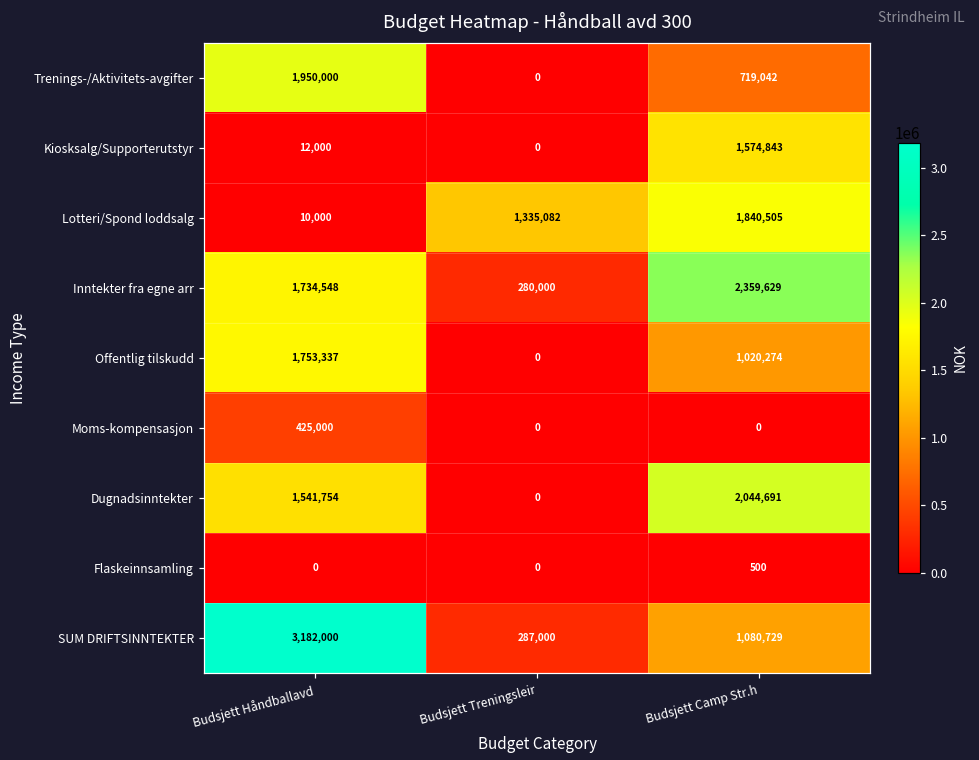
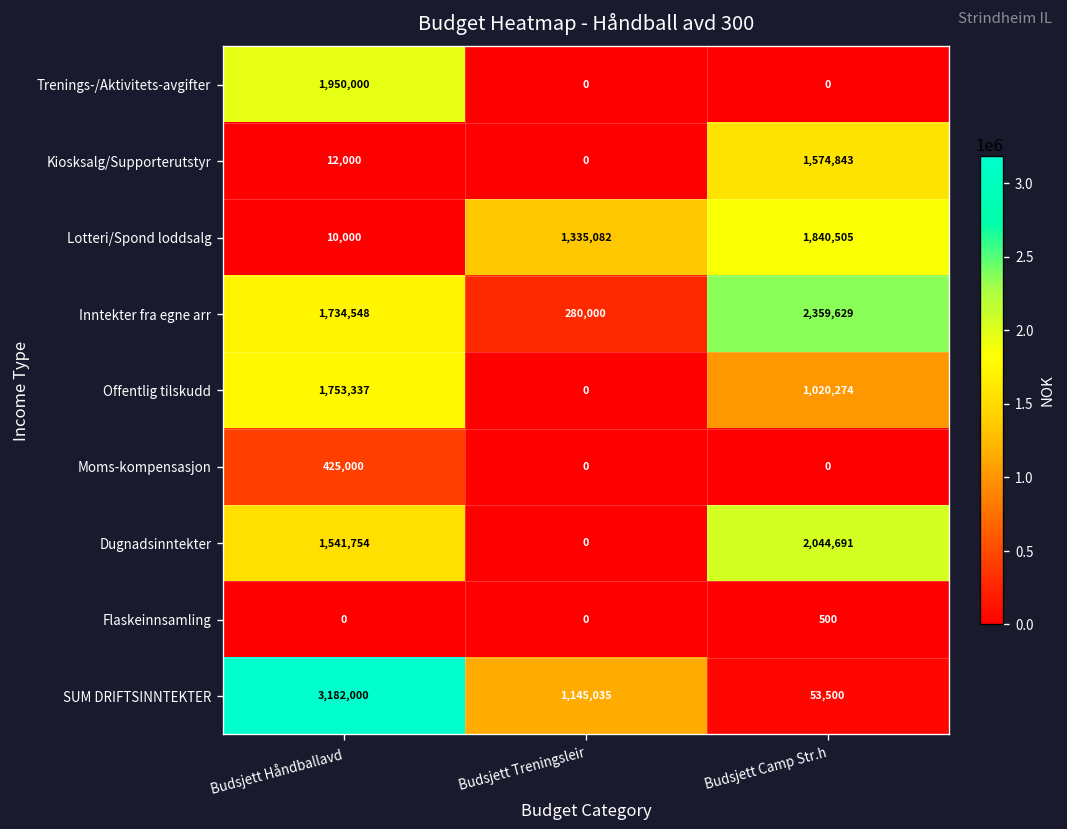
  {
    "Trenings-/Aktivitets-avgifter": {
      "Budsjett Håndballavd": "1,950,000",
      "Budsjett Treningsleir": "0",
-     "Budsjett Camp Str.h": "719,042"
+     "Budsjett Camp Str.h": "0"
    },
    "Kiosksalg/Supporterutstyr": {
      "Budsjett Håndballavd": "12,000",
      "Budsjett Treningsleir": "0",
      "Budsjett Camp Str.h": "1,574,843"
    },
    "Lotteri/Spond loddsalg": {
      "Budsjett Håndballavd": "10,000",
      "Budsjett Treningsleir": "1,335,082",
      "Budsjett Camp Str.h": "1,840,505"
    },
    "Inntekter fra egne arr": {
      "Budsjett Håndballavd": "1,734,548",
      "Budsjett Treningsleir": "280,000",
      "Budsjett Camp Str.h": "2,359,629"
    },
    "Offentlig tilskudd": {
      "Budsjett Håndballavd": "1,753,337",
      "Budsjett Treningsleir": "0",
      "Budsjett Camp Str.h": "1,020,274"
    },
    "Moms-kompensasjon": {
      "Budsjett Håndballavd": "425,000",
      "Budsjett Treningsleir": "0",
      "Budsjett Camp Str.h": "0"
    },
    "Dugnadsinntekter": {
      "Budsjett Håndballavd": "1,541,754",
      "Budsjett Treningsleir": "0",
      "Budsjett Camp Str.h": "2,044,691"
    },
    "Flaskeinnsamling": {
      "Budsjett Håndballavd": "0",
      "Budsjett Treningsleir": "0",
      "Budsjett Camp Str.h": "500"
    },
    "SUM DRIFTSINNTEKTER": {
      "Budsjett Håndballavd": "3,182,000",
-     "Budsjett Treningsleir": "287,000",
-     "Budsjett Camp Str.h": "1,080,729"
+     "Budsjett Treningsleir": "1,145,035",
+     "Budsjett Camp Str.h": "53,500"
    }
  }
